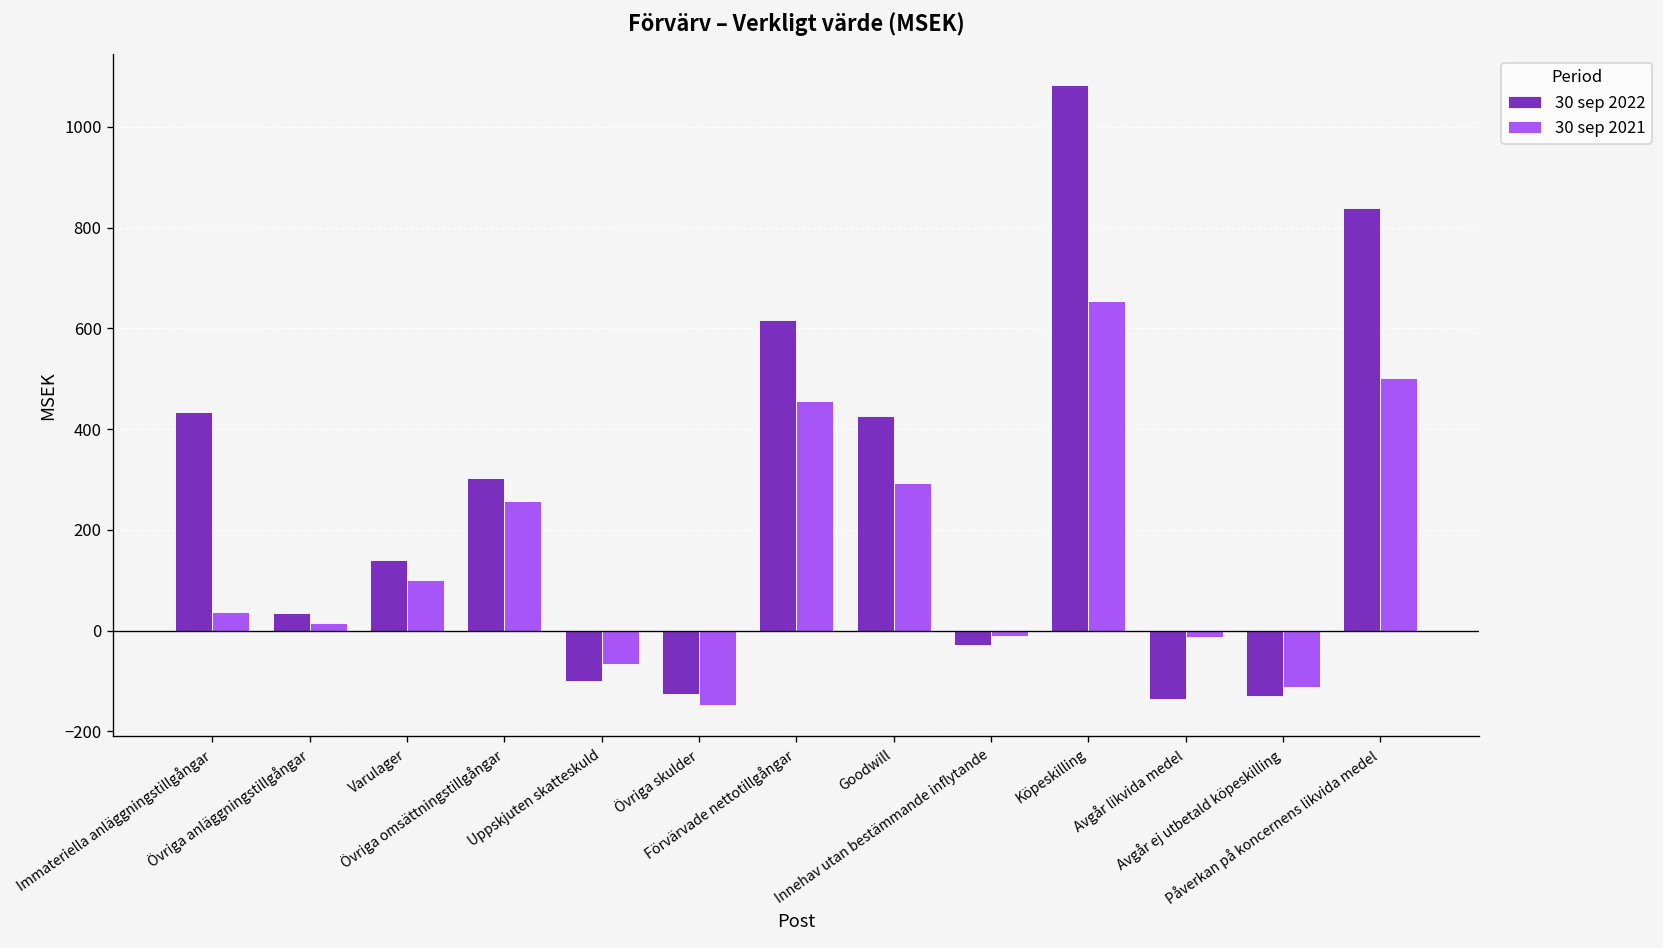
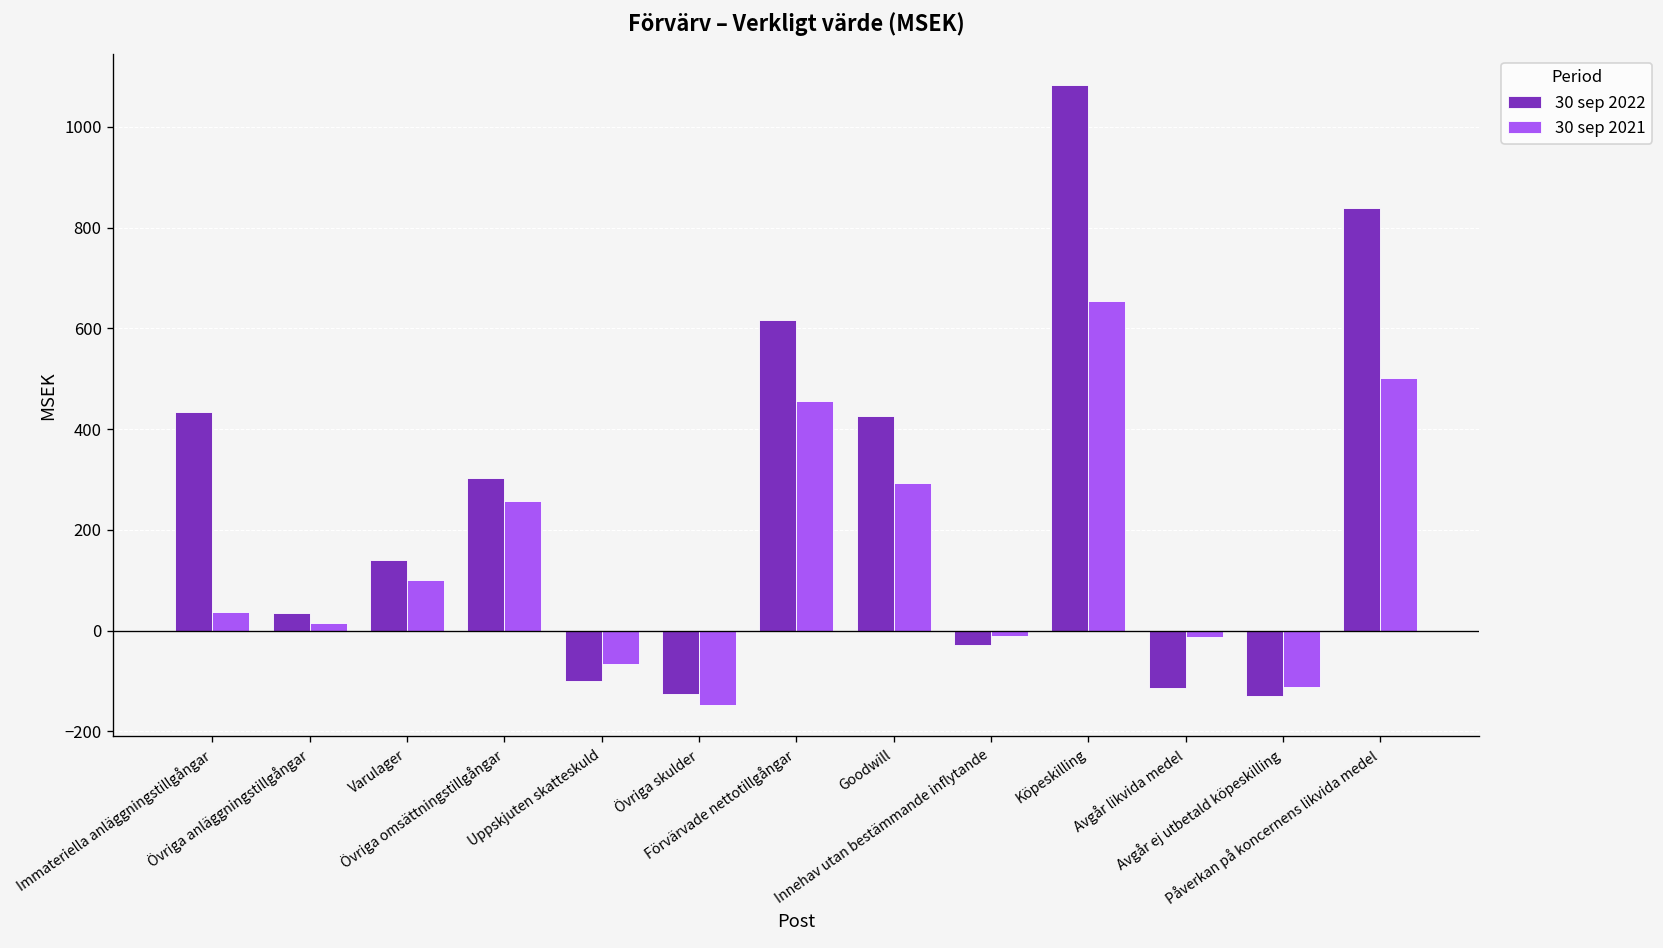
  {
    "30 sep 2022": {
      "Immateriella anläggningstillgångar": 430,
      "Övriga anläggningstillgångar": 30,
      "Varulager": 140,
      "Övriga omsättningstillgångar": 300,
      "Uppskjuten skatteskuld": -100,
      "Övriga skulder": -130,
      "Förvärvade nettotillgångar": 620,
      "Goodwill": 430,
      "Innehav utan bestämmande inflytande": -30,
      "Köpeskilling": 1080,
-     "Avgår likvida medel": -140,
+     "Avgår likvida medel": -110,
      "Avgår ej utbetald köpeskilling": -130,
      "Påverkan på koncernens likvida medel": 840
    },
    "30 sep 2021": {
      "Immateriella anläggningstillgångar": 40,
      "Övriga anläggningstillgångar": 20,
      "Varulager": 100,
      "Övriga omsättningstillgångar": 260,
      "Uppskjuten skatteskuld": -70,
      "Övriga skulder": -150,
      "Förvärvade nettotillgångar": 460,
      "Goodwill": 290,
      "Innehav utan bestämmande inflytande": -10,
      "Köpeskilling": 660,
      "Avgår likvida medel": -10,
      "Avgår ej utbetald köpeskilling": -110,
      "Påverkan på koncernens likvida medel": 500
    }
  }
